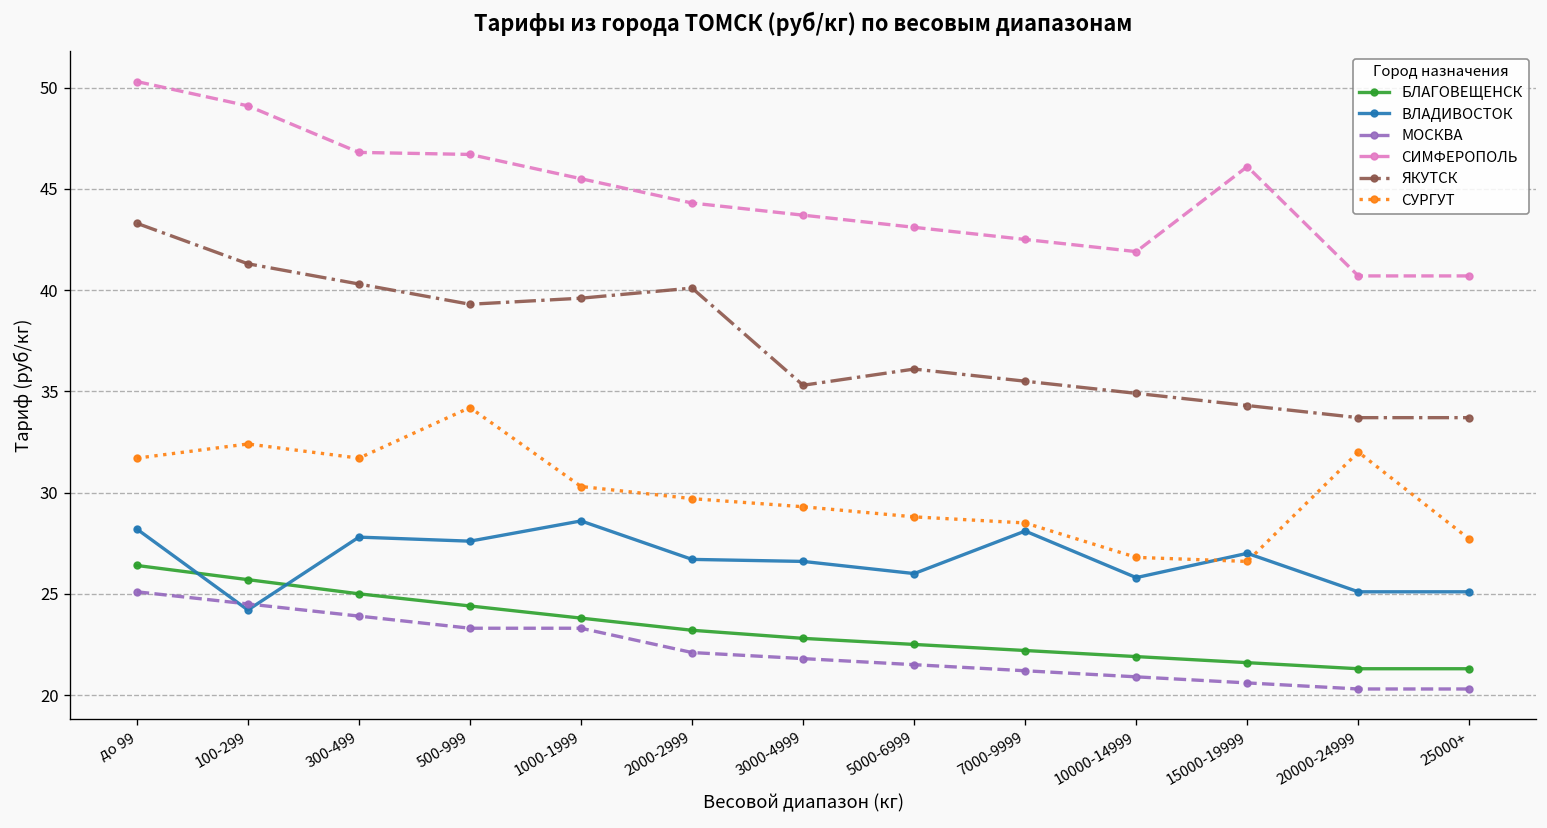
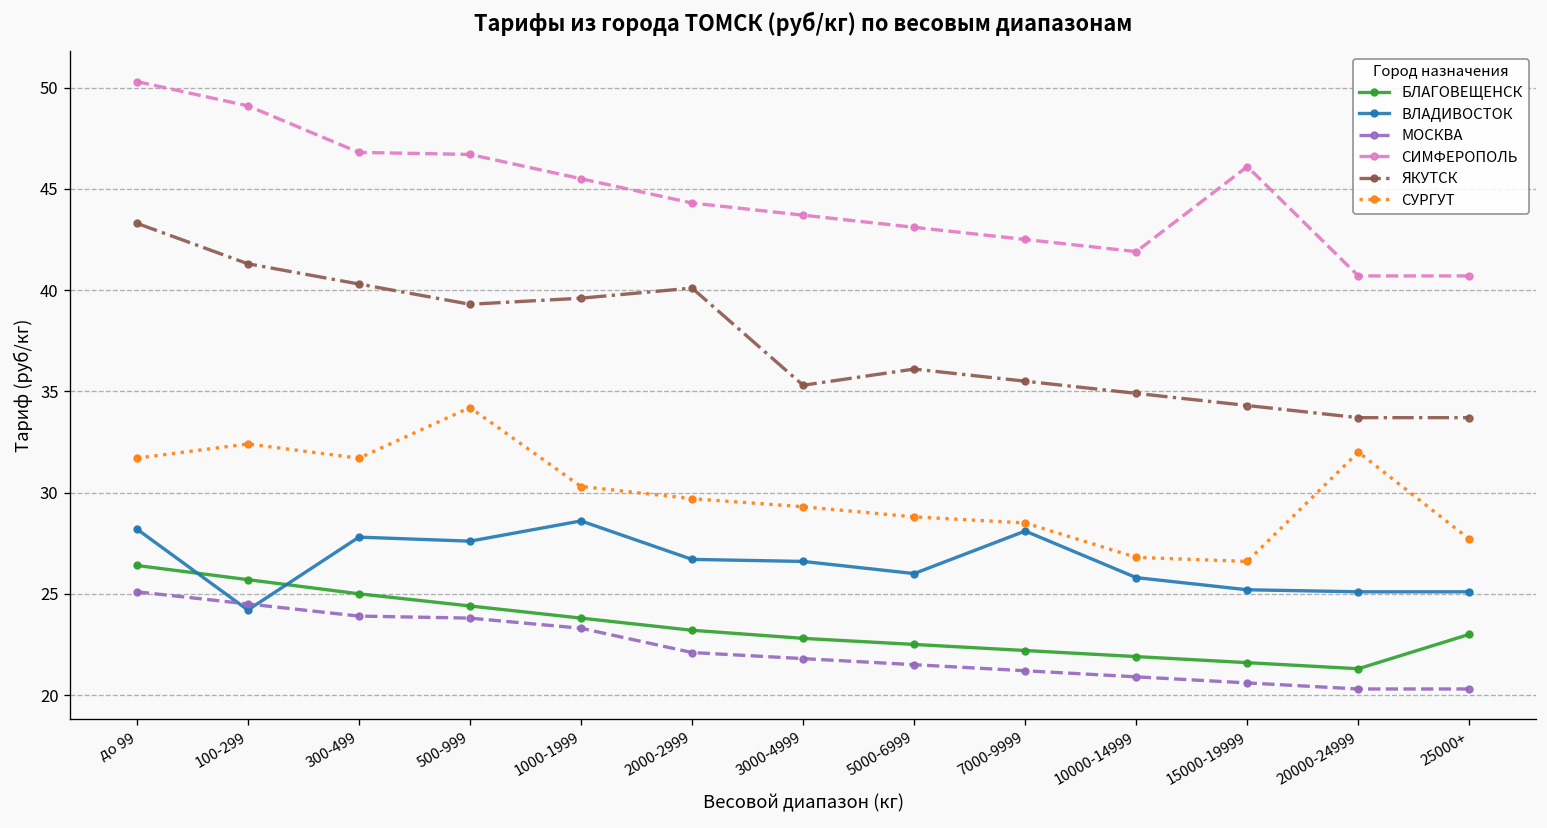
  {
    "БЛАГОВЕЩЕНСК": {
      "до 99": 26.4,
      "100-299": 25.7,
      "300-499": 25.0,
      "500-999": 24.4,
      "1000-1999": 23.8,
      "2000-2999": 23.2,
      "3000-4999": 22.8,
      "5000-6999": 22.5,
      "7000-9999": 22.2,
      "10000-14999": 21.9,
      "15000-19999": 21.6,
      "20000-24999": 21.3,
-     "25000+": 21.3
+     "25000+": 23.0
    },
    "ВЛАДИВОСТОК": {
      "до 99": 28.2,
      "100-299": 24.2,
      "300-499": 27.8,
      "500-999": 27.6,
      "1000-1999": 28.6,
      "2000-2999": 26.7,
      "3000-4999": 26.6,
      "5000-6999": 26.0,
      "7000-9999": 28.1,
      "10000-14999": 25.8,
-     "15000-19999": 27.0,
+     "15000-19999": 25.2,
      "20000-24999": 25.1,
      "25000+": 25.1
    },
    "МОСКВА": {
      "до 99": 25.1,
      "100-299": 24.5,
      "300-499": 23.9,
-     "500-999": 23.3,
+     "500-999": 23.8,
      "1000-1999": 23.3,
      "2000-2999": 22.1,
      "3000-4999": 21.8,
      "5000-6999": 21.5,
      "7000-9999": 21.2,
      "10000-14999": 20.9,
      "15000-19999": 20.6,
      "20000-24999": 20.3,
      "25000+": 20.3
    },
    "СИМФЕРОПОЛЬ": {
      "до 99": 50.3,
      "100-299": 49.1,
      "300-499": 46.8,
      "500-999": 46.7,
      "1000-1999": 45.5,
      "2000-2999": 44.3,
      "3000-4999": 43.7,
      "5000-6999": 43.1,
      "7000-9999": 42.5,
      "10000-14999": 41.9,
      "15000-19999": 46.1,
      "20000-24999": 40.7,
      "25000+": 40.7
    },
    "ЯКУТСК": {
      "до 99": 43.3,
      "100-299": 41.3,
      "300-499": 40.3,
      "500-999": 39.3,
      "1000-1999": 39.6,
      "2000-2999": 40.1,
      "3000-4999": 35.3,
      "5000-6999": 36.1,
      "7000-9999": 35.5,
      "10000-14999": 34.9,
      "15000-19999": 34.3,
      "20000-24999": 33.7,
      "25000+": 33.7
    },
    "СУРГУТ": {
      "до 99": 31.7,
      "100-299": 32.4,
      "300-499": 31.7,
      "500-999": 34.2,
      "1000-1999": 30.3,
      "2000-2999": 29.7,
      "3000-4999": 29.3,
      "5000-6999": 28.8,
      "7000-9999": 28.5,
      "10000-14999": 26.8,
      "15000-19999": 26.6,
      "20000-24999": 32.0,
      "25000+": 27.7
    }
  }
